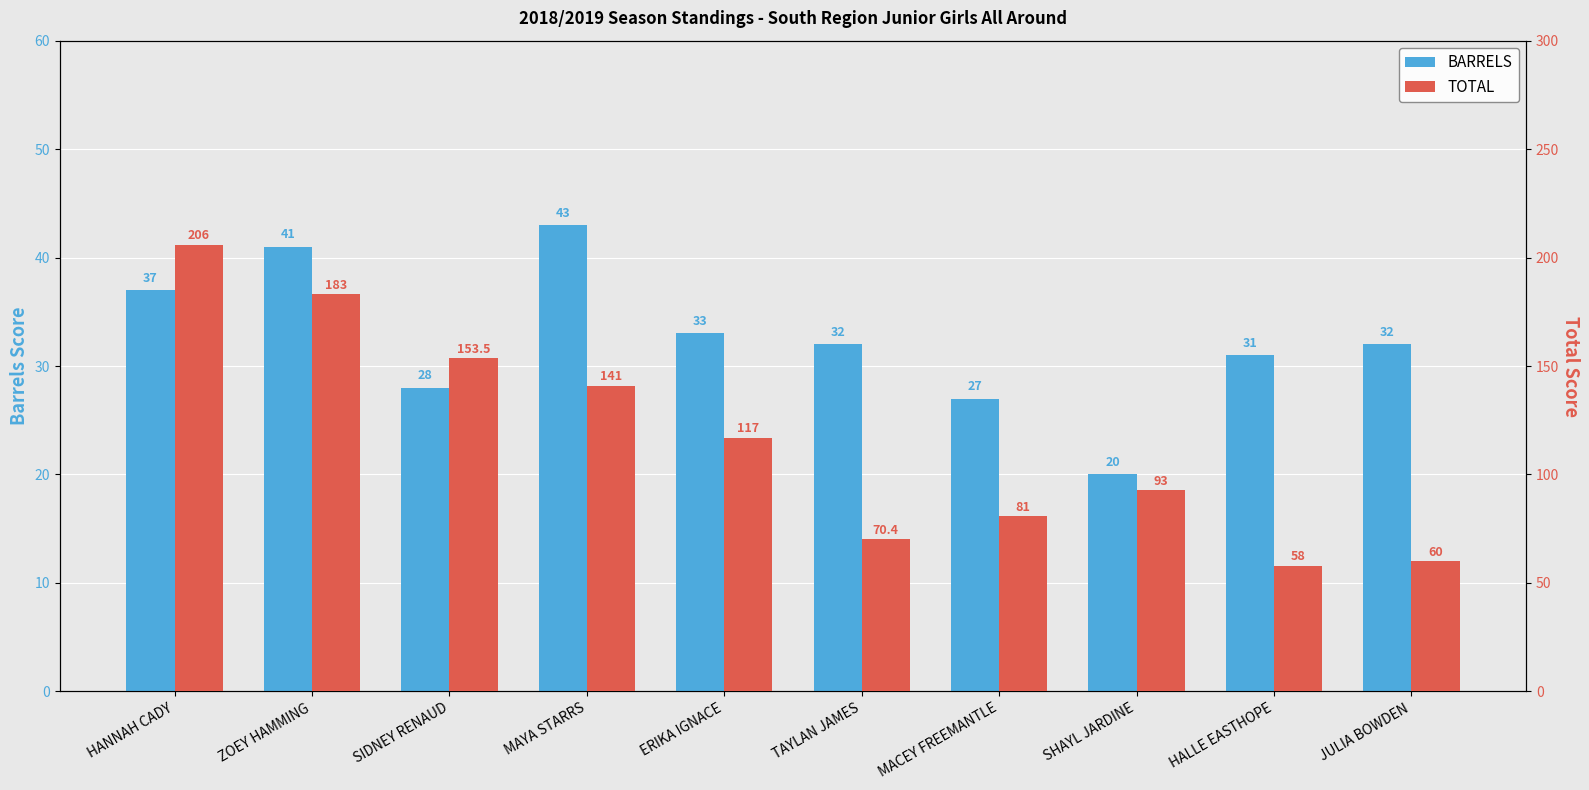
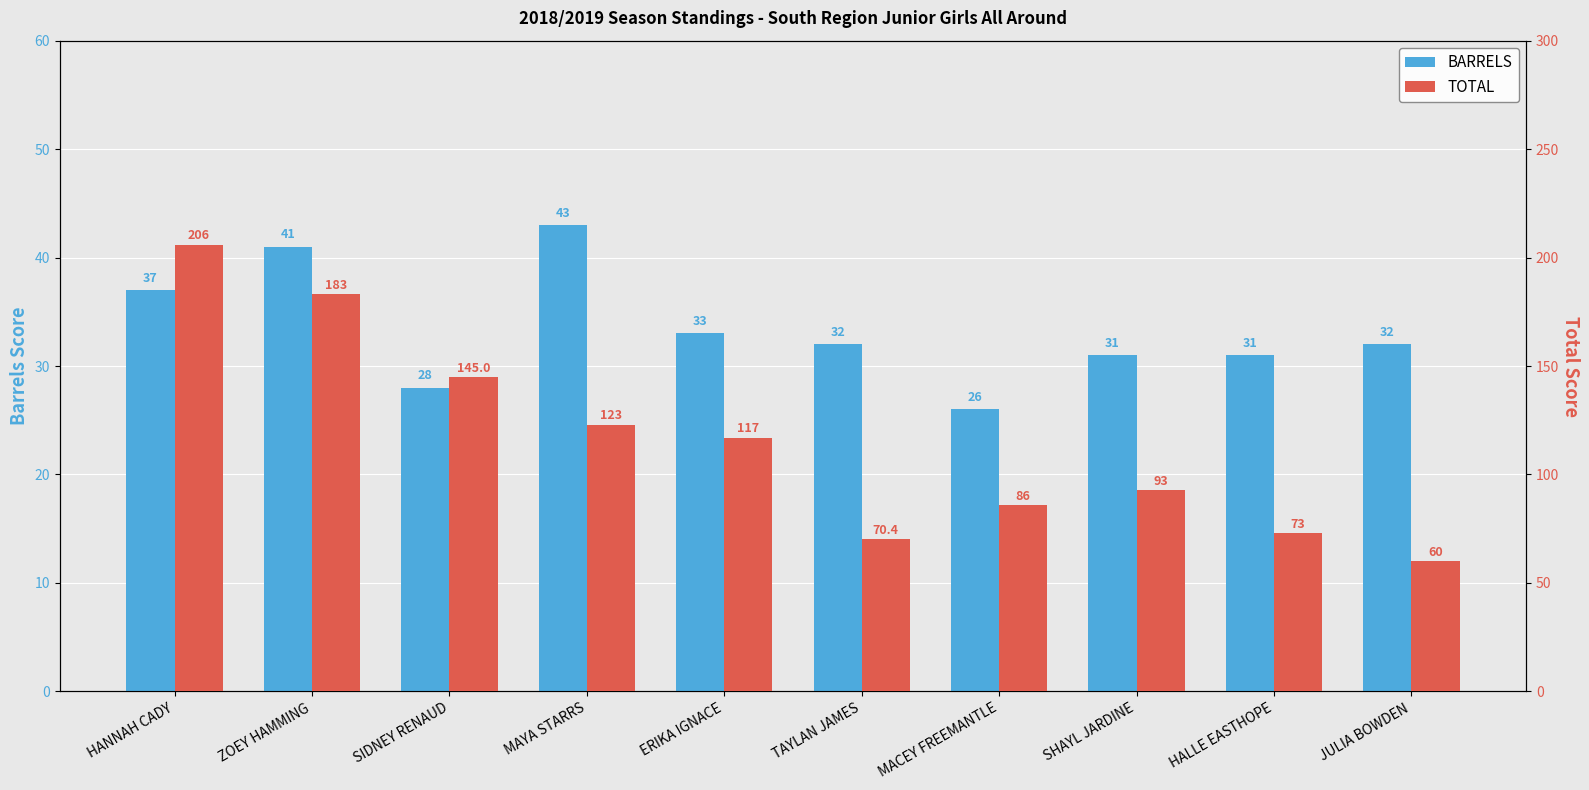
  {
    "BARRELS": {
      "HANNAH CADY": 37,
      "ZOEY HAMMING": 41,
      "SIDNEY RENAUD": 28,
      "MAYA STARRS": 43,
      "ERIKA IGNACE": 33,
      "TAYLAN JAMES": 32,
-     "MACEY FREEMANTLE": 27,
-     "SHAYL JARDINE": 20,
+     "MACEY FREEMANTLE": 26,
+     "SHAYL JARDINE": 31,
      "HALLE EASTHOPE": 31,
      "JULIA BOWDEN": 32
    },
    "TOTAL": {
      "HANNAH CADY": 206,
      "ZOEY HAMMING": 183,
-     "SIDNEY RENAUD": 153.5,
-     "MAYA STARRS": 141,
+     "SIDNEY RENAUD": 145.0,
+     "MAYA STARRS": 123,
      "ERIKA IGNACE": 117,
      "TAYLAN JAMES": 70.4,
-     "MACEY FREEMANTLE": 81,
+     "MACEY FREEMANTLE": 86,
      "SHAYL JARDINE": 93,
-     "HALLE EASTHOPE": 58,
+     "HALLE EASTHOPE": 73,
      "JULIA BOWDEN": 60
    }
  }
